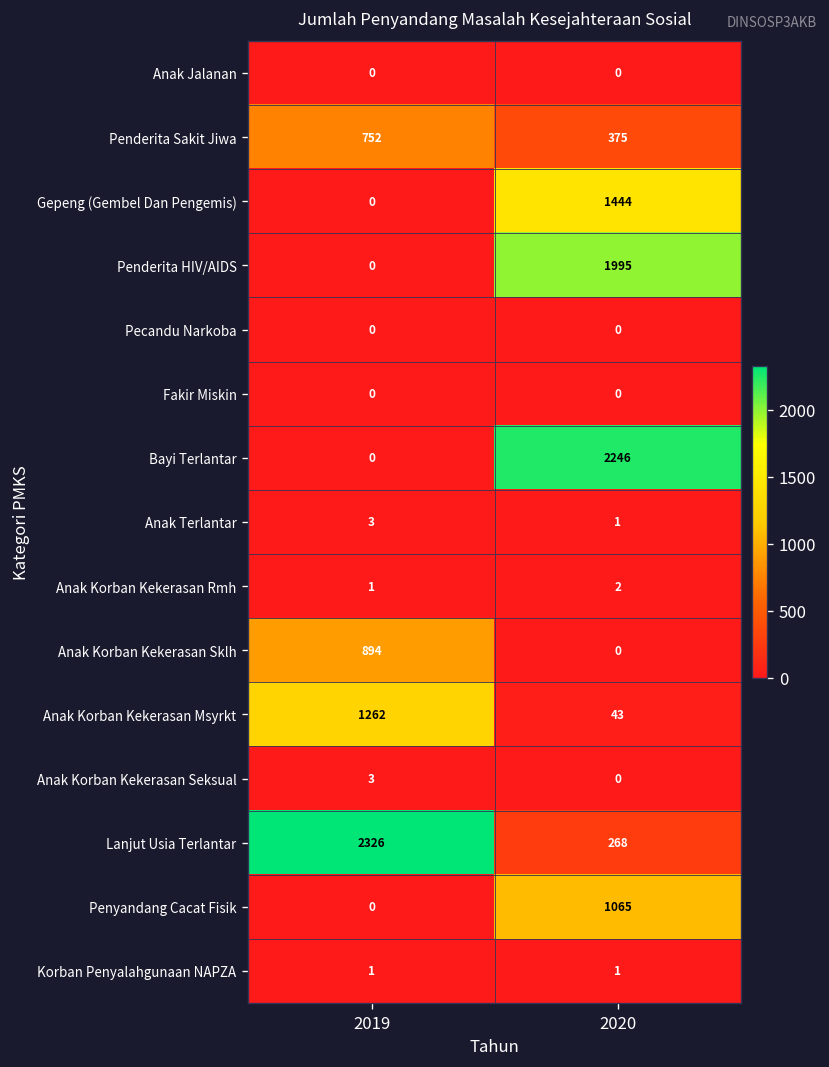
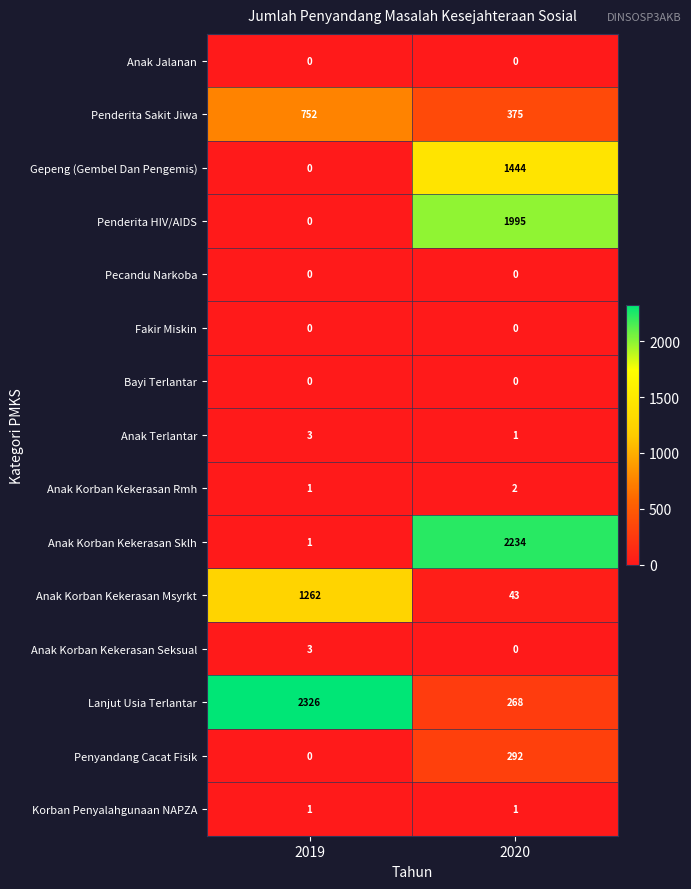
  {
    "Anak Jalanan": {
      "2019": 0,
      "2020": 0
    },
    "Penderita Sakit Jiwa": {
      "2019": 752,
      "2020": 375
    },
    "Gepeng (Gembel Dan Pengemis)": {
      "2019": 0,
      "2020": 1444
    },
    "Penderita HIV/AIDS": {
      "2019": 0,
      "2020": 1995
    },
    "Pecandu Narkoba": {
      "2019": 0,
      "2020": 0
    },
    "Fakir Miskin": {
      "2019": 0,
      "2020": 0
    },
    "Bayi Terlantar": {
      "2019": 0,
-     "2020": 2246
+     "2020": 0
    },
    "Anak Terlantar": {
      "2019": 3,
      "2020": 1
    },
    "Anak Korban Kekerasan Rmh": {
      "2019": 1,
      "2020": 2
    },
    "Anak Korban Kekerasan Sklh": {
-     "2019": 894,
-     "2020": 0
+     "2019": 1,
+     "2020": 2234
    },
    "Anak Korban Kekerasan Msyrkt": {
      "2019": 1262,
      "2020": 43
    },
    "Anak Korban Kekerasan Seksual": {
      "2019": 3,
      "2020": 0
    },
    "Lanjut Usia Terlantar": {
      "2019": 2326,
      "2020": 268
    },
    "Penyandang Cacat Fisik": {
      "2019": 0,
-     "2020": 1065
+     "2020": 292
    },
    "Korban Penyalahgunaan NAPZA": {
      "2019": 1,
      "2020": 1
    }
  }
